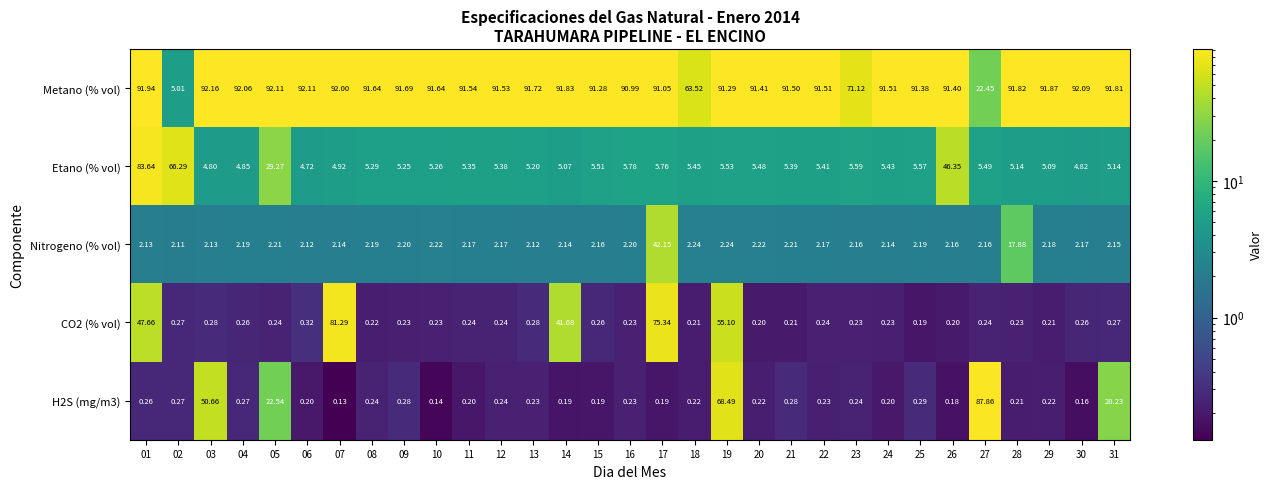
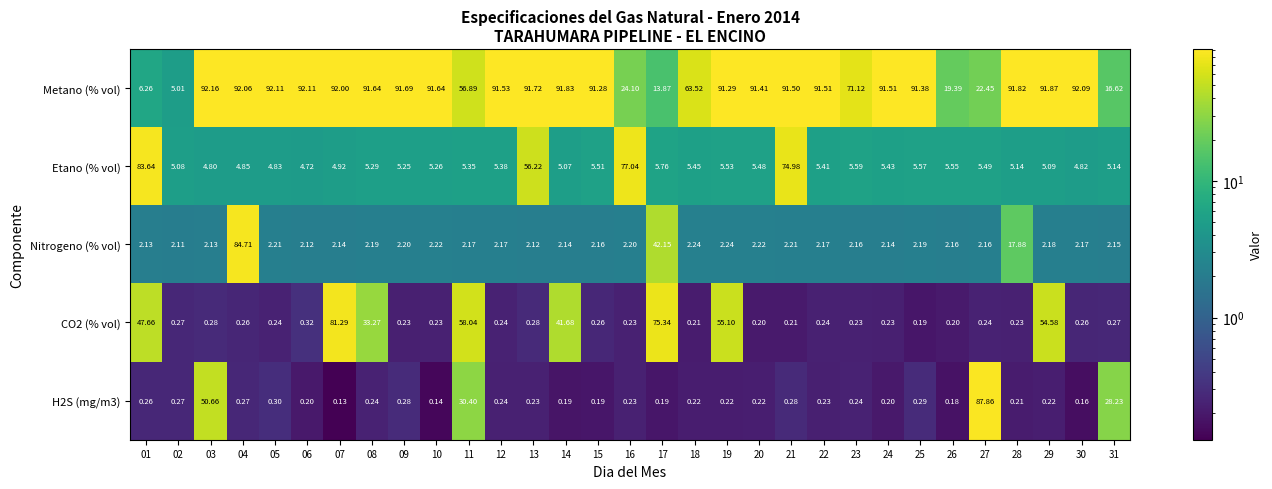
  {
    "Metano (% vol)": {
-     "01": 91.94,
+     "01": 6.26,
      "02": 5.01,
      "03": 92.16,
      "04": 92.06,
      "05": 92.11,
      "06": 92.11,
      "07": 92.00,
      "08": 91.64,
      "09": 91.69,
      "10": 91.64,
-     "11": 91.54,
+     "11": 56.89,
      "12": 91.53,
      "13": 91.72,
      "14": 91.83,
      "15": 91.28,
-     "16": 90.99,
-     "17": 91.05,
+     "16": 24.10,
+     "17": 13.87,
      "18": 63.52,
      "19": 91.29,
      "20": 91.41,
      "21": 91.50,
      "22": 91.51,
      "23": 71.12,
      "24": 91.51,
      "25": 91.38,
-     "26": 91.40,
+     "26": 19.39,
      "27": 22.45,
      "28": 91.82,
      "29": 91.87,
      "30": 92.09,
-     "31": 91.81
+     "31": 16.62
    },
    "Etano (% vol)": {
      "01": 83.64,
-     "02": 66.29,
+     "02": 5.08,
      "03": 4.80,
      "04": 4.85,
-     "05": 29.27,
+     "05": 4.83,
      "06": 4.72,
      "07": 4.92,
      "08": 5.29,
      "09": 5.25,
      "10": 5.26,
      "11": 5.35,
      "12": 5.38,
-     "13": 5.20,
+     "13": 56.22,
      "14": 5.07,
      "15": 5.51,
-     "16": 5.78,
+     "16": 77.04,
      "17": 5.76,
      "18": 5.45,
      "19": 5.53,
      "20": 5.48,
-     "21": 5.39,
+     "21": 74.98,
      "22": 5.41,
      "23": 5.59,
      "24": 5.43,
      "25": 5.57,
-     "26": 46.35,
+     "26": 5.55,
      "27": 5.49,
      "28": 5.14,
      "29": 5.09,
      "30": 4.82,
      "31": 5.14
    },
    "Nitrogeno (% vol)": {
      "01": 2.13,
      "02": 2.11,
      "03": 2.13,
-     "04": 2.19,
+     "04": 84.71,
      "05": 2.21,
      "06": 2.12,
      "07": 2.14,
      "08": 2.19,
      "09": 2.20,
      "10": 2.22,
      "11": 2.17,
      "12": 2.17,
      "13": 2.12,
      "14": 2.14,
      "15": 2.16,
      "16": 2.20,
      "17": 42.15,
      "18": 2.24,
      "19": 2.24,
      "20": 2.22,
      "21": 2.21,
      "22": 2.17,
      "23": 2.16,
      "24": 2.14,
      "25": 2.19,
      "26": 2.16,
      "27": 2.16,
      "28": 17.88,
      "29": 2.18,
      "30": 2.17,
      "31": 2.15
    },
    "CO2 (% vol)": {
      "01": 47.66,
      "02": 0.27,
      "03": 0.28,
      "04": 0.26,
      "05": 0.24,
      "06": 0.32,
      "07": 81.29,
-     "08": 0.22,
+     "08": 33.27,
      "09": 0.23,
      "10": 0.23,
-     "11": 0.24,
+     "11": 58.04,
      "12": 0.24,
      "13": 0.28,
      "14": 41.68,
      "15": 0.26,
      "16": 0.23,
      "17": 75.34,
      "18": 0.21,
      "19": 55.10,
      "20": 0.20,
      "21": 0.21,
      "22": 0.24,
      "23": 0.23,
      "24": 0.23,
      "25": 0.19,
      "26": 0.20,
      "27": 0.24,
      "28": 0.23,
-     "29": 0.21,
+     "29": 54.58,
      "30": 0.26,
      "31": 0.27
    },
    "H2S (mg/m3)": {
      "01": 0.26,
      "02": 0.27,
      "03": 50.66,
      "04": 0.27,
-     "05": 22.54,
+     "05": 0.30,
      "06": 0.20,
      "07": 0.13,
      "08": 0.24,
      "09": 0.28,
      "10": 0.14,
-     "11": 0.20,
+     "11": 30.40,
      "12": 0.24,
      "13": 0.23,
      "14": 0.19,
      "15": 0.19,
      "16": 0.23,
      "17": 0.19,
      "18": 0.22,
-     "19": 68.49,
+     "19": 0.22,
      "20": 0.22,
      "21": 0.28,
      "22": 0.23,
      "23": 0.24,
      "24": 0.20,
      "25": 0.29,
      "26": 0.18,
      "27": 87.86,
      "28": 0.21,
      "29": 0.22,
      "30": 0.16,
      "31": 28.23
    }
  }
